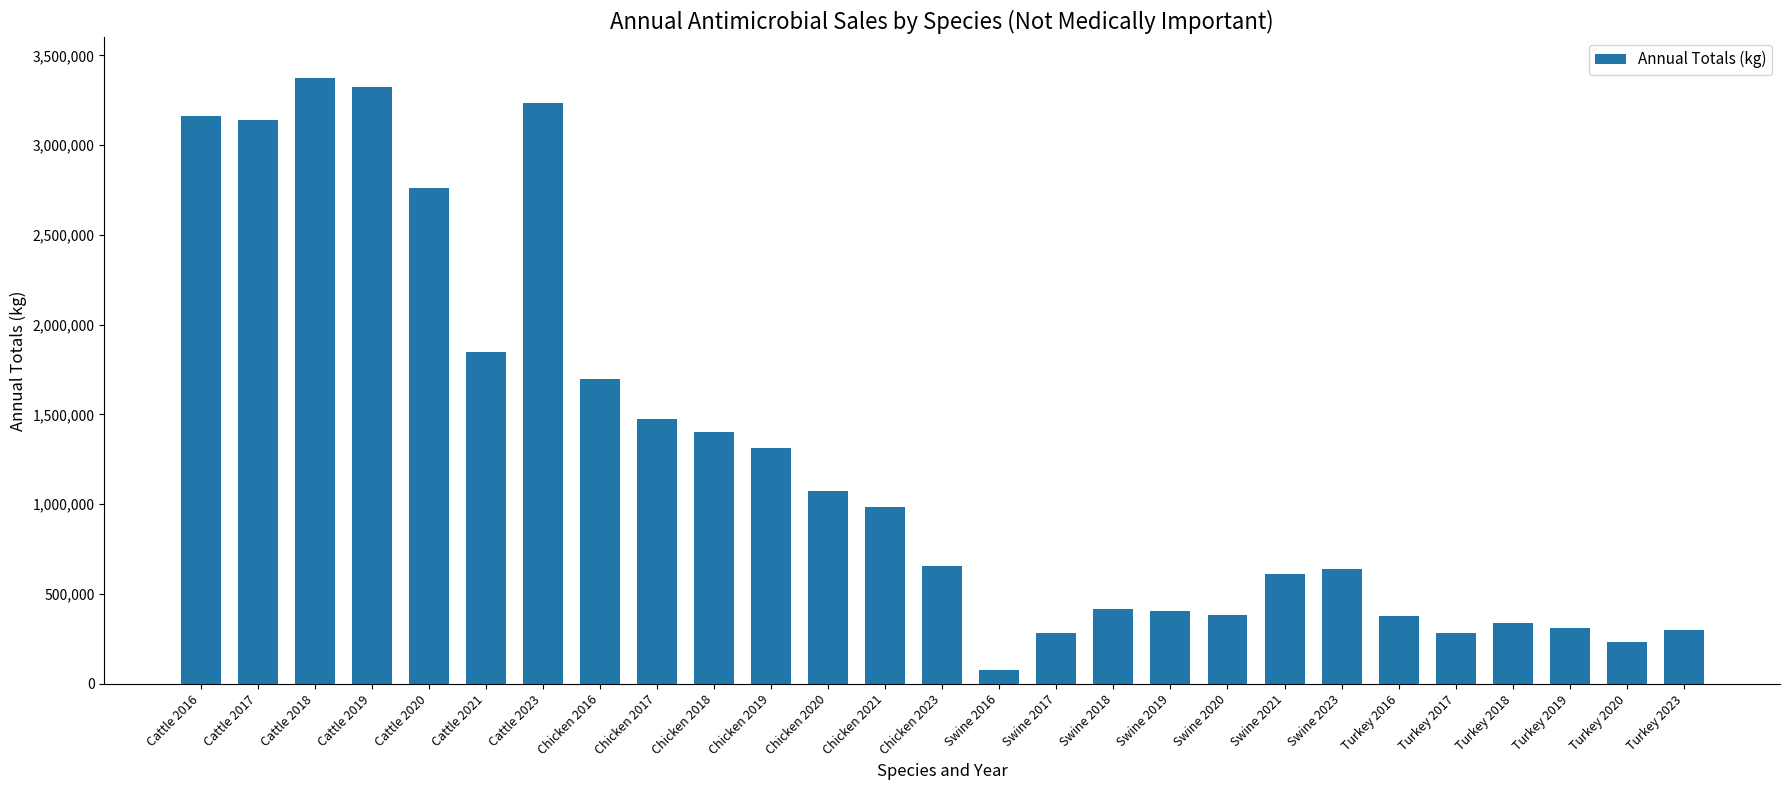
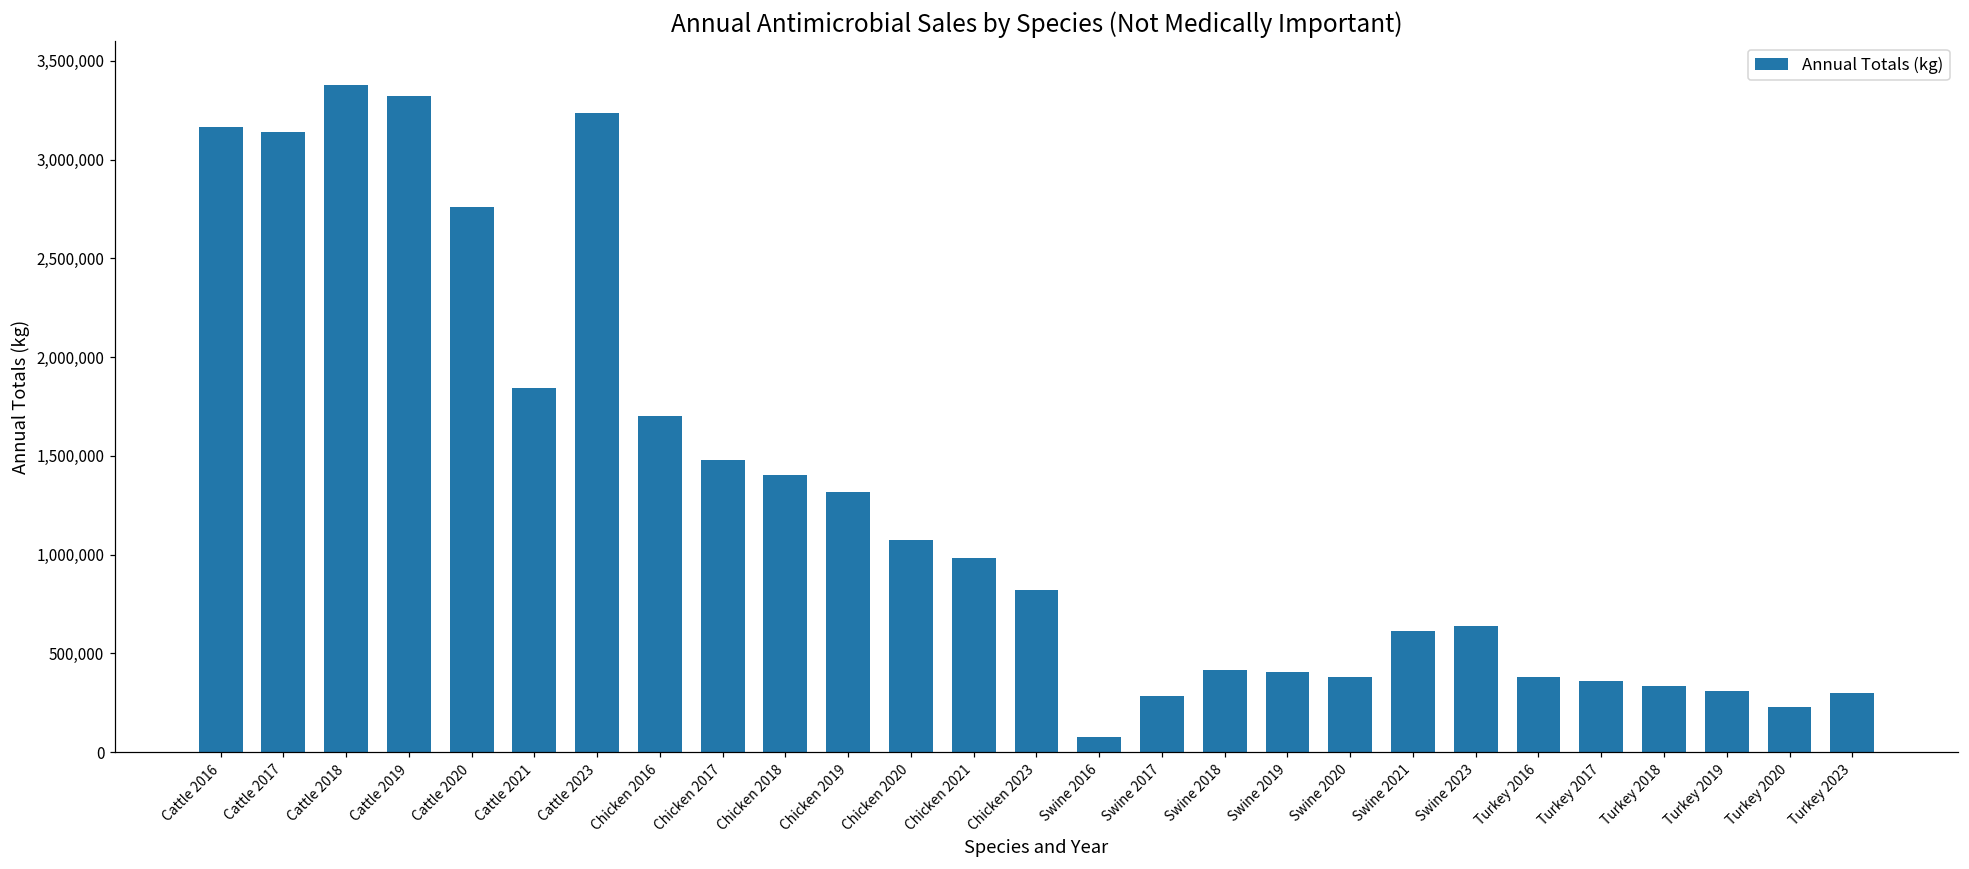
  {
    "Cattle 2016": "3,160,000",
    "Cattle 2017": "3,140,000",
    "Cattle 2018": "3,380,000",
    "Cattle 2019": "3,320,000",
    "Cattle 2020": "2,760,000",
    "Cattle 2021": "1,850,000",
    "Cattle 2023": "3,230,000",
    "Chicken 2016": "1,700,000",
    "Chicken 2017": "1,480,000",
    "Chicken 2018": "1,400,000",
    "Chicken 2019": "1,320,000",
    "Chicken 2020": "1,070,000",
    "Chicken 2021": "980,000",
-   "Chicken 2023": "660,000",
+   "Chicken 2023": "820,000",
    "Swine 2016": "80,000",
    "Swine 2017": "280,000",
    "Swine 2018": "410,000",
    "Swine 2019": "400,000",
    "Swine 2020": "380,000",
    "Swine 2021": "610,000",
    "Swine 2023": "640,000",
    "Turkey 2016": "380,000",
-   "Turkey 2017": "280,000",
+   "Turkey 2017": "360,000",
    "Turkey 2018": "340,000",
    "Turkey 2019": "310,000",
    "Turkey 2020": "230,000",
    "Turkey 2023": "300,000"
  }
